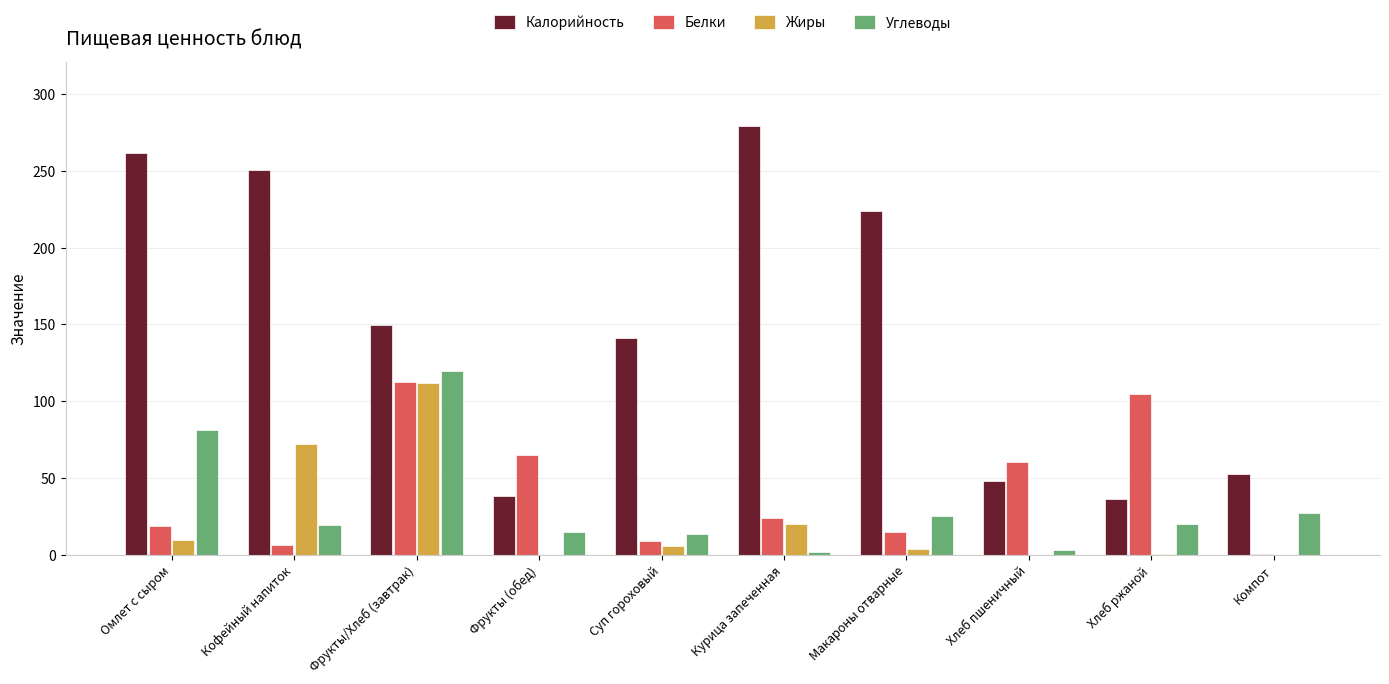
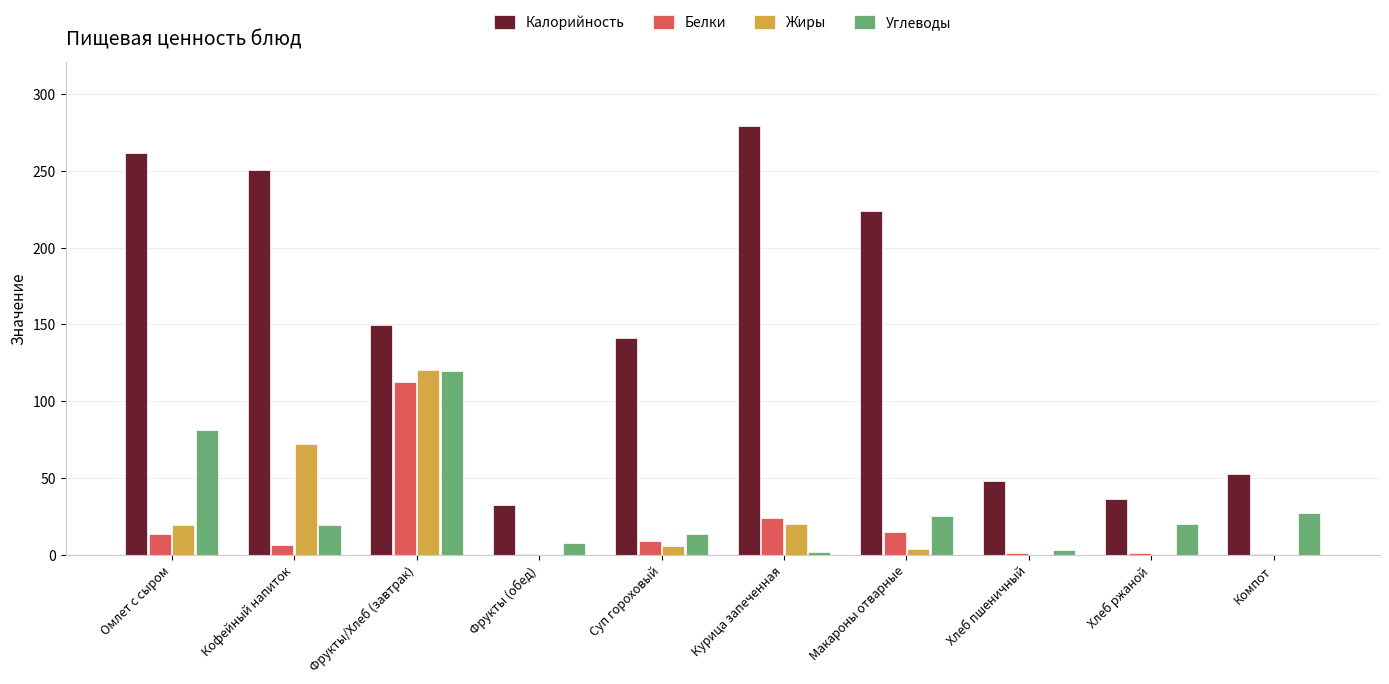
  {
    "Калорийность": {
      "Омлет с сыром": 261,
      "Кофейный напиток": 250,
      "Фрукты/Хлеб (завтрак)": 150,
-     "Фрукты (обед)": 38,
+     "Фрукты (обед)": 33,
      "Суп гороховый": 141,
      "Курица запеченная": 279,
      "Макароны отварные": 224,
      "Хлеб пшеничный": 48,
      "Хлеб ржаной": 36,
      "Компот": 52
    },
    "Белки": {
-     "Омлет с сыром": 19,
+     "Омлет с сыром": 13,
      "Кофейный напиток": 6,
      "Фрукты/Хлеб (завтрак)": 113,
-     "Фрукты (обед)": 65,
+     "Фрукты (обед)": 1,
      "Суп гороховый": 9,
      "Курица запеченная": 24,
      "Макароны отварные": 15,
-     "Хлеб пшеничный": 61,
-     "Хлеб ржаной": 105
+     "Хлеб пшеничный": 1,
+     "Хлеб ржаной": 1
    },
    "Жиры": {
-     "Омлет с сыром": 9,
+     "Омлет с сыром": 20,
      "Кофейный напиток": 72,
-     "Фрукты/Хлеб (завтрак)": 112,
+     "Фрукты/Хлеб (завтрак)": 121,
      "Суп гороховый": 6,
      "Курица запеченная": 20,
      "Макароны отварные": 4,
      "Компот": 0
    },
    "Углеводы": {
      "Омлет с сыром": 82,
      "Кофейный напиток": 20,
      "Фрукты/Хлеб (завтрак)": 119,
-     "Фрукты (обед)": 15,
+     "Фрукты (обед)": 8,
      "Суп гороховый": 14,
      "Макароны отварные": 26,
      "Хлеб пшеничный": 3,
      "Хлеб ржаной": 20,
      "Компот": 27
    }
  }
